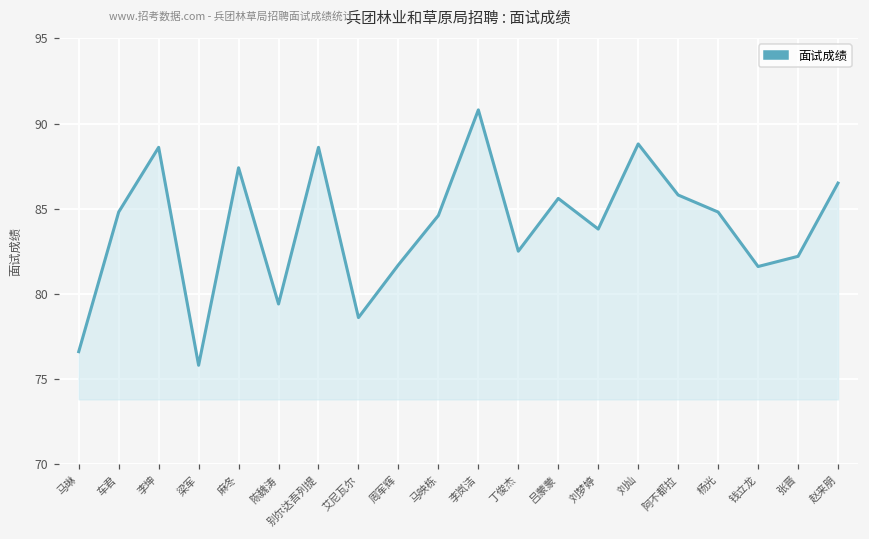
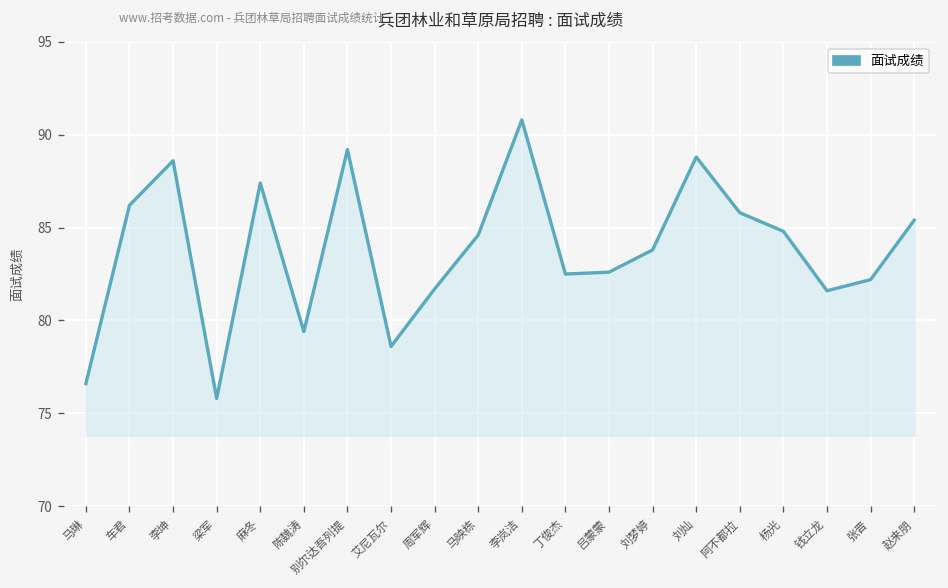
  {
    "马琳": 76.6,
-   "车君": 84.8,
+   "车君": 86.2,
    "李坤": 88.6,
    "梁军": 75.8,
    "麻冬": 87.4,
    "陈魏涛": 79.4,
-   "别尔达吾列提": 88.6,
+   "别尔达吾列提": 89.2,
    "艾尼瓦尔": 78.6,
    "周军辉": 81.7,
    "马映栋": 84.6,
    "李岚洁": 90.8,
    "丁俊杰": 82.5,
-   "吕蒙蒙": 85.6,
+   "吕蒙蒙": 82.6,
    "刘梦婷": 83.8,
    "刘灿": 88.8,
    "阿不都拉": 85.8,
    "杨光": 84.8,
    "钱立龙": 81.6,
    "张晋": 82.2,
-   "赵来朋": 86.5
+   "赵来朋": 85.4
  }
